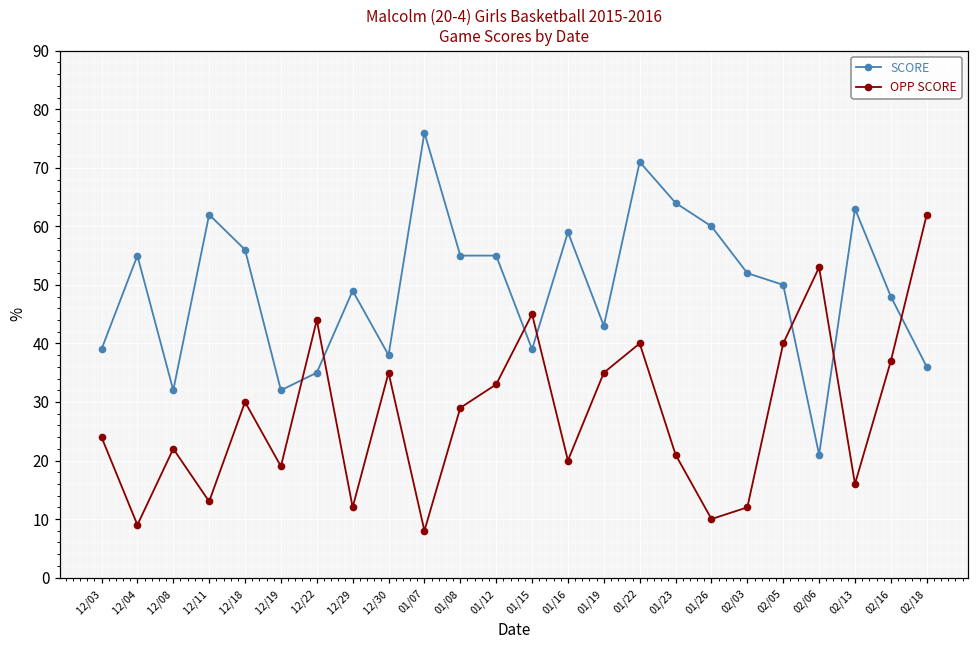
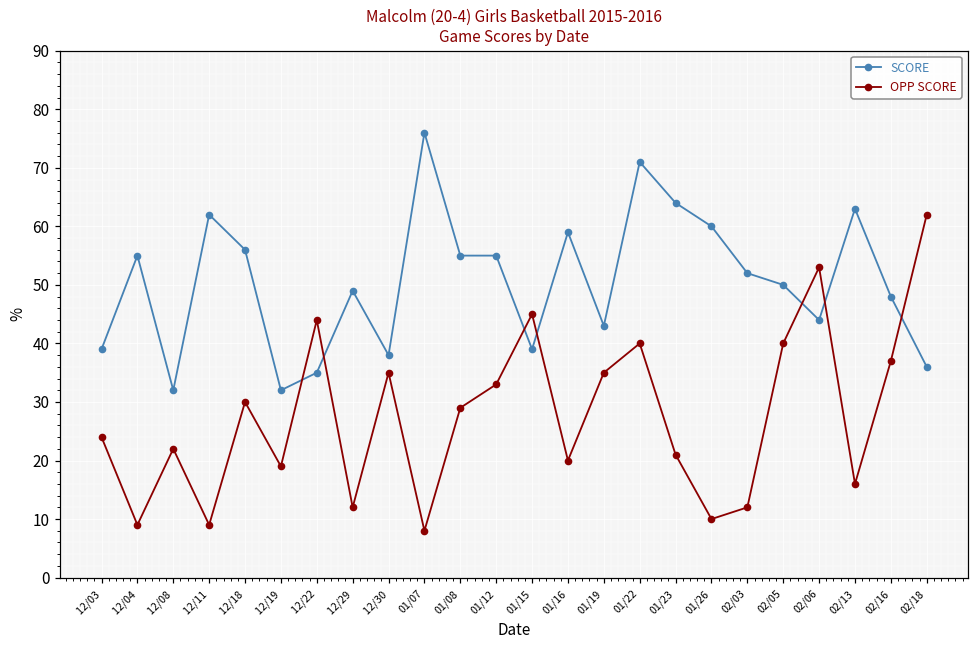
  {
    "SCORE": {
      "12/03": 39,
      "12/04": 55,
      "12/08": 32,
      "12/11": 62,
      "12/18": 56,
      "12/19": 32,
      "12/22": 35,
      "12/29": 49,
      "12/30": 38,
      "01/07": 76,
      "01/08": 55,
      "01/12": 55,
      "01/15": 39,
      "01/16": 59,
      "01/19": 43,
      "01/22": 71,
      "01/23": 64,
      "01/26": 60,
      "02/03": 52,
      "02/05": 50,
-     "02/06": 21,
+     "02/06": 44,
      "02/13": 63,
      "02/16": 48,
      "02/18": 36
    },
    "OPP SCORE": {
      "12/03": 24,
      "12/04": 9,
      "12/08": 22,
-     "12/11": 13,
+     "12/11": 9,
      "12/18": 30,
      "12/19": 19,
      "12/22": 44,
      "12/29": 12,
      "12/30": 35,
      "01/07": 8,
      "01/08": 29,
      "01/12": 33,
      "01/15": 45,
      "01/16": 20,
      "01/19": 35,
      "01/22": 40,
      "01/23": 21,
      "01/26": 10,
      "02/03": 12,
      "02/05": 40,
      "02/06": 53,
      "02/13": 16,
      "02/16": 37,
      "02/18": 62
    }
  }
